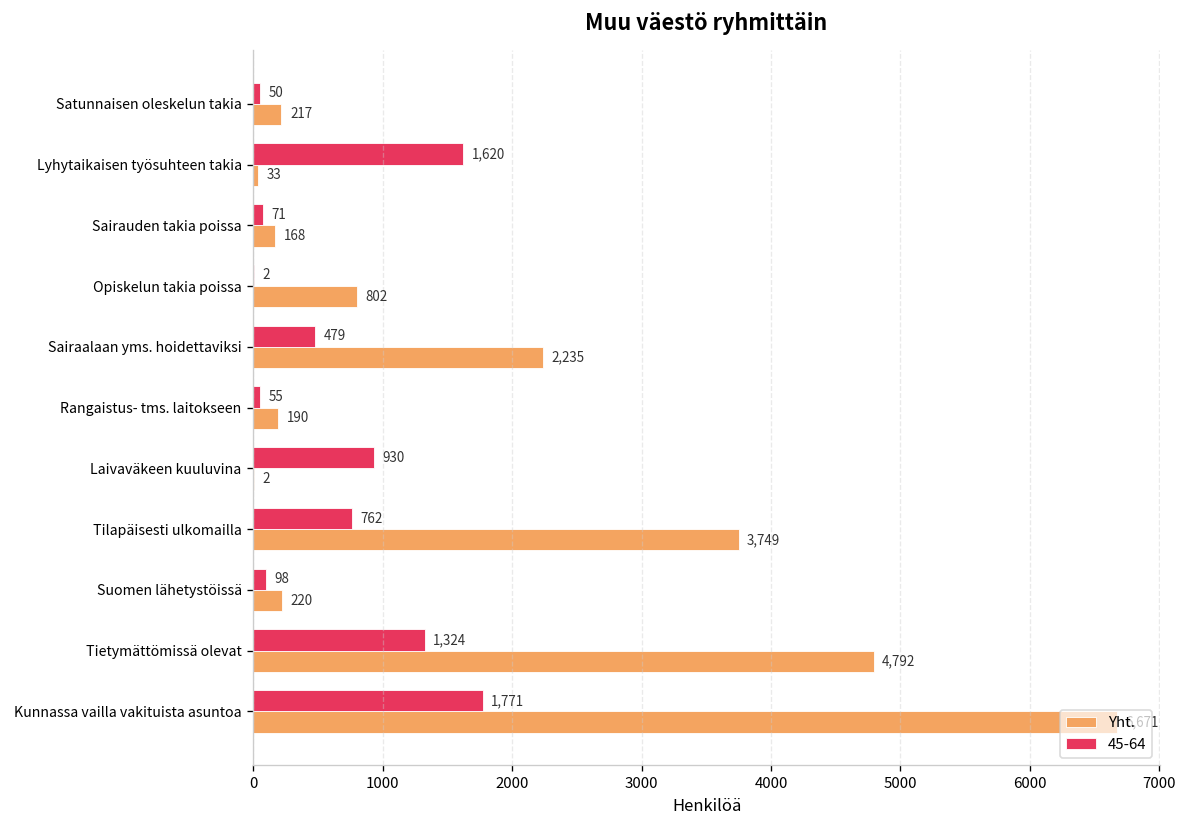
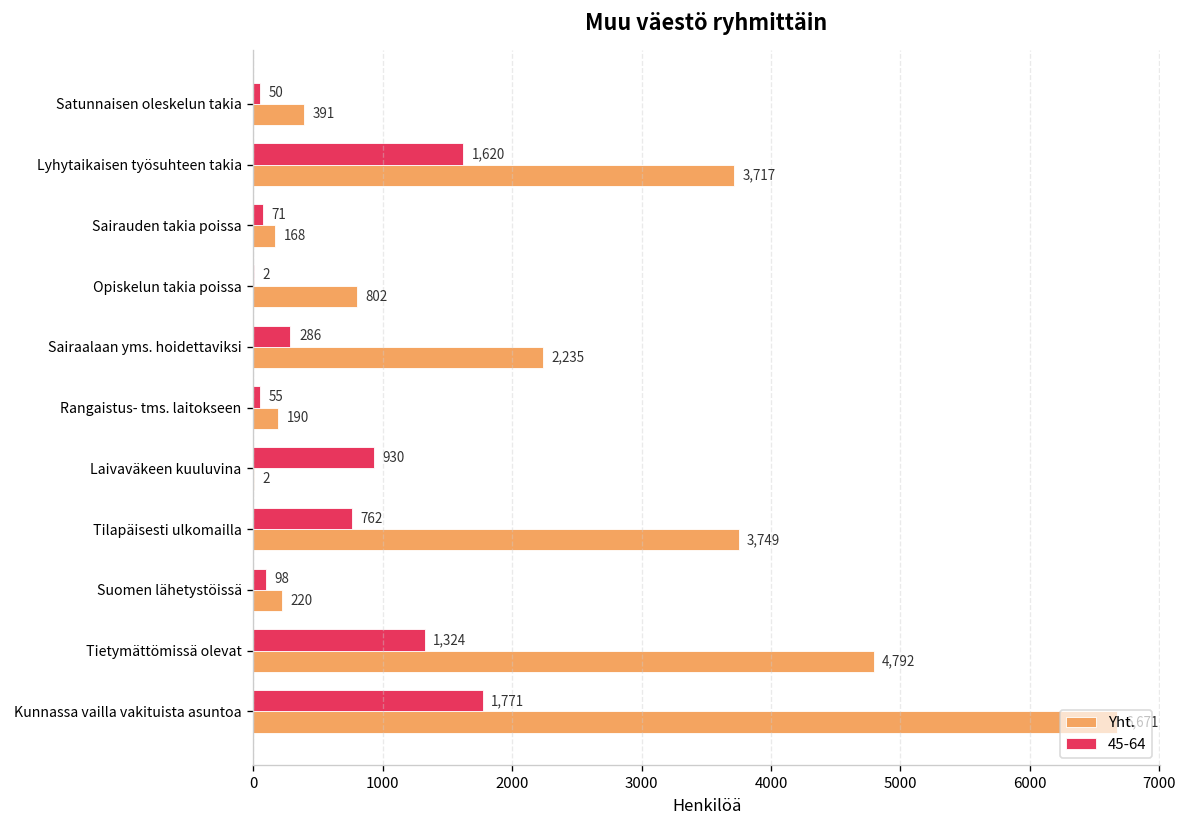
  {
    "Yht.": {
-     "Satunnaisen oleskelun takia": "217",
-     "Lyhytaikaisen työsuhteen takia": "33",
+     "Satunnaisen oleskelun takia": "391",
+     "Lyhytaikaisen työsuhteen takia": "3,717",
      "Sairauden takia poissa": "168",
      "Opiskelun takia poissa": "802",
      "Sairaalaan yms. hoidettaviksi": "2,235",
      "Rangaistus- tms. laitokseen": "190",
      "Laivaväkeen kuuluvina": "2",
      "Tilapäisesti ulkomailla": "3,749",
      "Suomen lähetystöissä": "220",
      "Tietymättömissä olevat": "4,792"
    },
    "45-64": {
      "Satunnaisen oleskelun takia": "50",
      "Lyhytaikaisen työsuhteen takia": "1,620",
      "Sairauden takia poissa": "71",
      "Opiskelun takia poissa": "2",
-     "Sairaalaan yms. hoidettaviksi": "479",
+     "Sairaalaan yms. hoidettaviksi": "286",
      "Rangaistus- tms. laitokseen": "55",
      "Laivaväkeen kuuluvina": "930",
      "Tilapäisesti ulkomailla": "762",
      "Suomen lähetystöissä": "98",
      "Tietymättömissä olevat": "1,324",
      "Kunnassa vailla vakituista asuntoa": "1,771"
    }
  }
